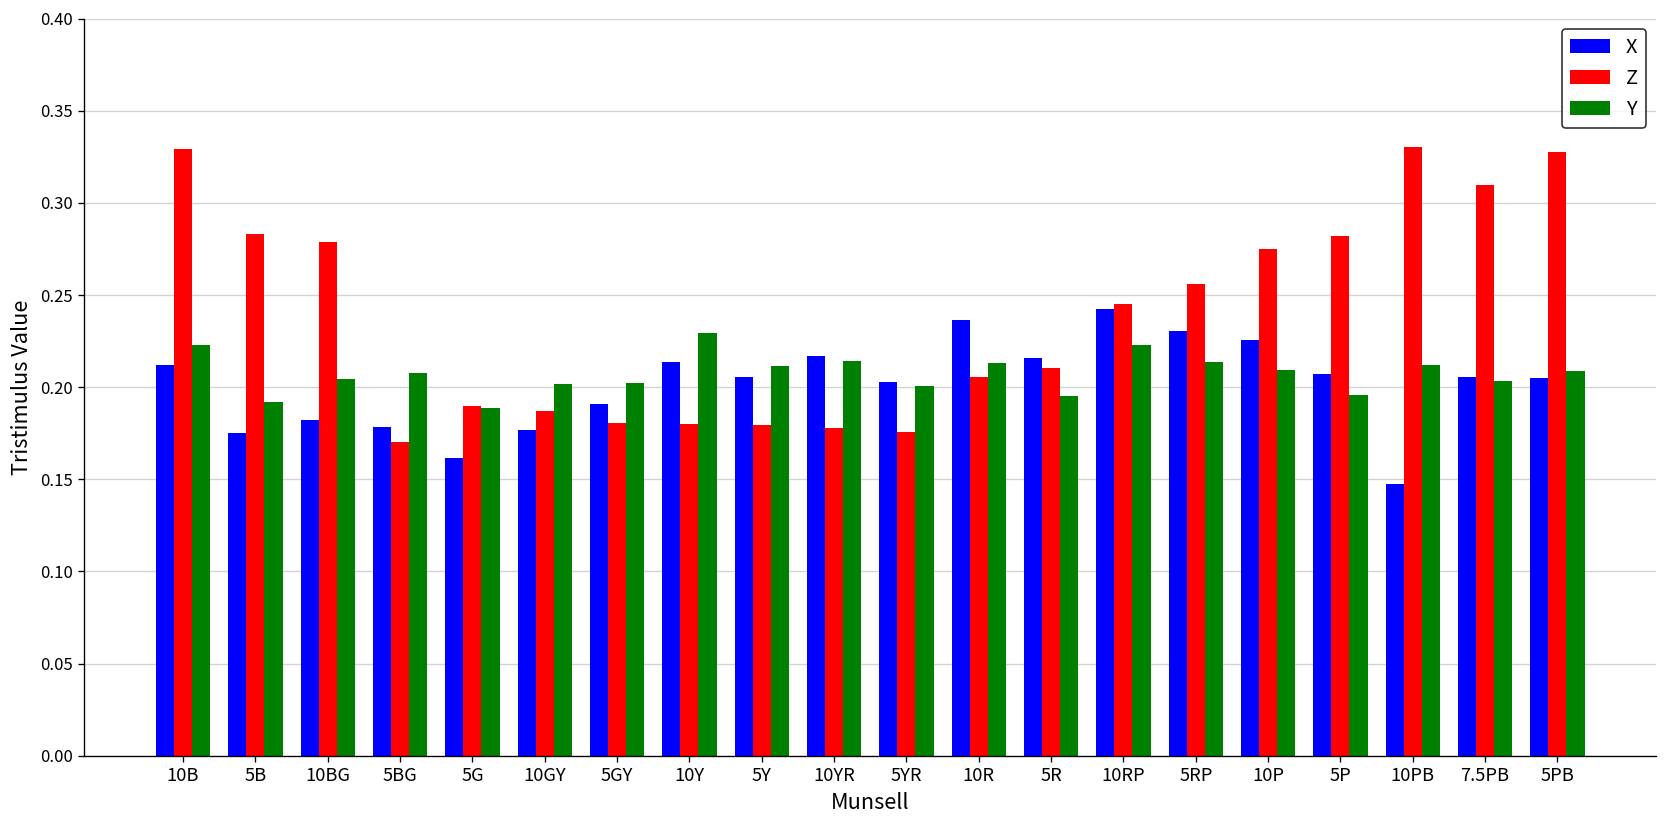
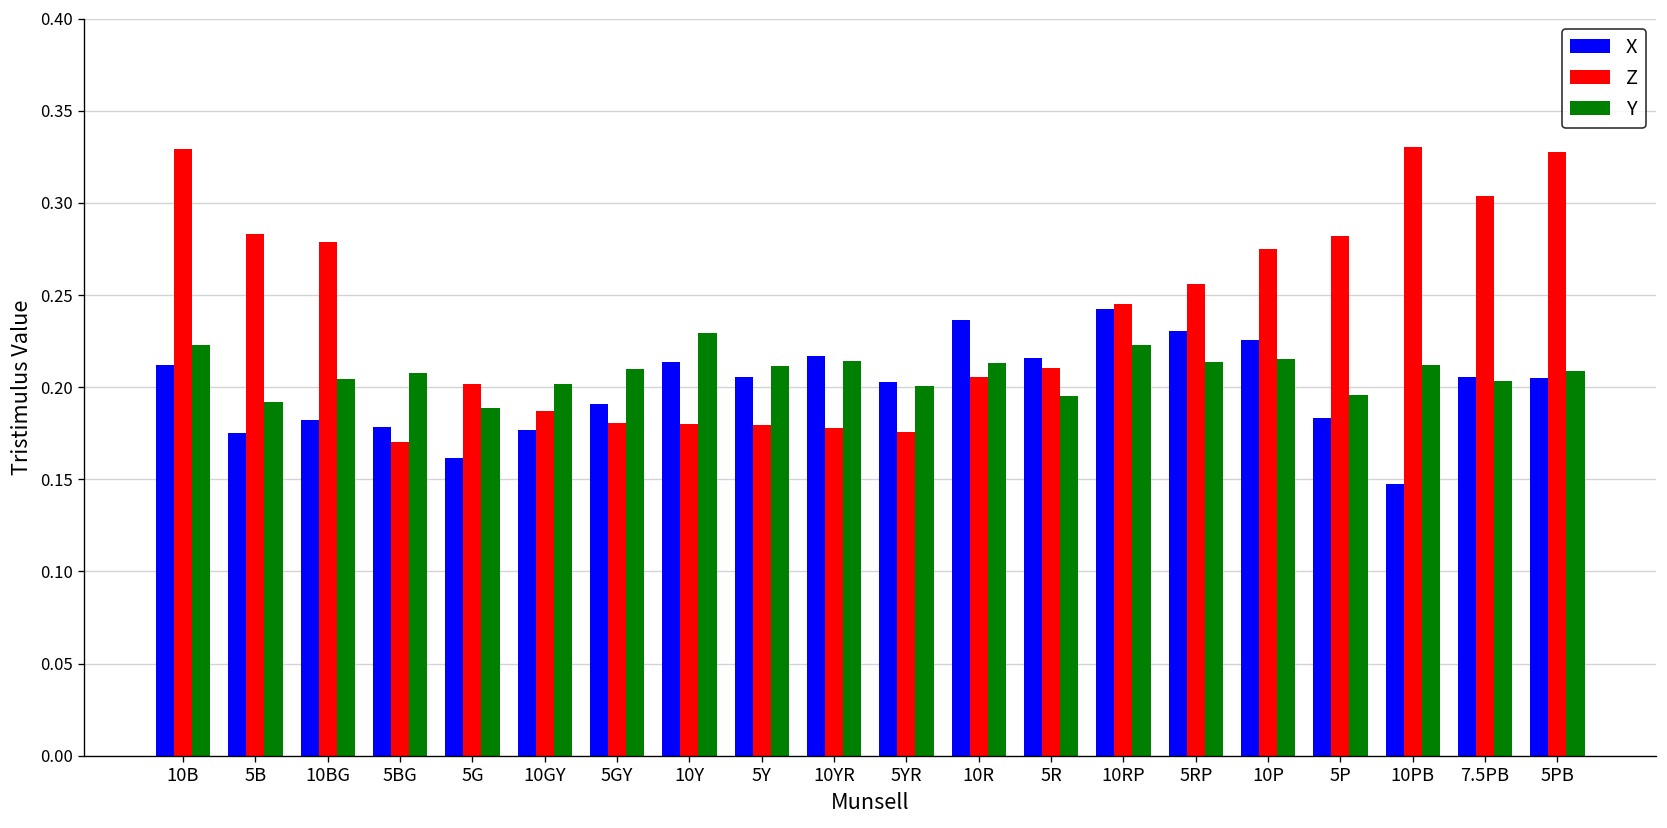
  {
    "X": {
      "10B": 0.212,
      "5B": 0.175,
      "10BG": 0.182,
      "5BG": 0.178,
      "5G": 0.162,
      "10GY": 0.177,
      "5GY": 0.191,
      "10Y": 0.214,
      "5Y": 0.206,
      "10YR": 0.217,
      "5YR": 0.203,
      "10R": 0.236,
      "5R": 0.216,
      "10RP": 0.243,
      "5RP": 0.230,
      "10P": 0.226,
-     "5P": 0.207,
+     "5P": 0.183,
      "10PB": 0.148,
      "7.5PB": 0.206,
      "5PB": 0.205
    },
    "Z": {
      "10B": 0.329,
      "5B": 0.283,
      "10BG": 0.279,
      "5BG": 0.170,
-     "5G": 0.190,
+     "5G": 0.202,
      "10GY": 0.187,
      "5GY": 0.180,
      "10Y": 0.180,
      "5Y": 0.180,
      "10YR": 0.178,
      "5YR": 0.176,
      "10R": 0.206,
      "5R": 0.211,
      "10RP": 0.245,
      "5RP": 0.256,
      "10P": 0.275,
      "5P": 0.282,
      "10PB": 0.330,
-     "7.5PB": 0.310,
+     "7.5PB": 0.304,
      "5PB": 0.328
    },
    "Y": {
      "10B": 0.223,
      "5B": 0.192,
      "10BG": 0.204,
      "5BG": 0.208,
      "5G": 0.189,
      "10GY": 0.202,
-     "5GY": 0.202,
+     "5GY": 0.210,
      "10Y": 0.229,
      "5Y": 0.212,
      "10YR": 0.214,
      "5YR": 0.201,
      "10R": 0.213,
      "5R": 0.195,
      "10RP": 0.223,
      "5RP": 0.214,
-     "10P": 0.209,
+     "10P": 0.216,
      "5P": 0.196,
      "10PB": 0.212,
      "7.5PB": 0.204,
      "5PB": 0.209
    }
  }
